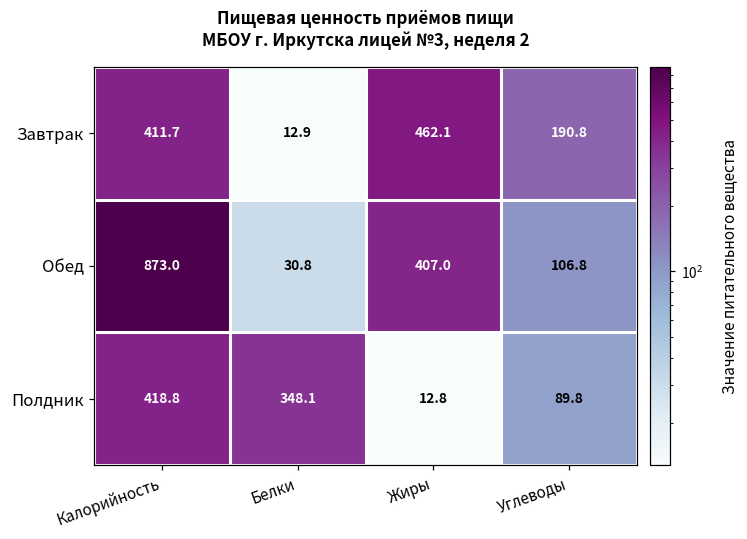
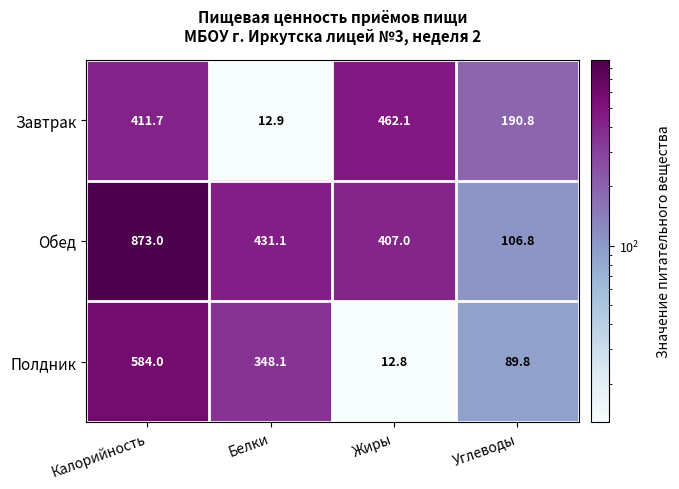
  {
    "Завтрак": {
      "Калорийность": 411.7,
      "Белки": 12.9,
      "Жиры": 462.1,
      "Углеводы": 190.8
    },
    "Обед": {
      "Калорийность": 873.0,
-     "Белки": 30.8,
+     "Белки": 431.1,
      "Жиры": 407.0,
      "Углеводы": 106.8
    },
    "Полдник": {
-     "Калорийность": 418.8,
+     "Калорийность": 584.0,
      "Белки": 348.1,
      "Жиры": 12.8,
      "Углеводы": 89.8
    }
  }
